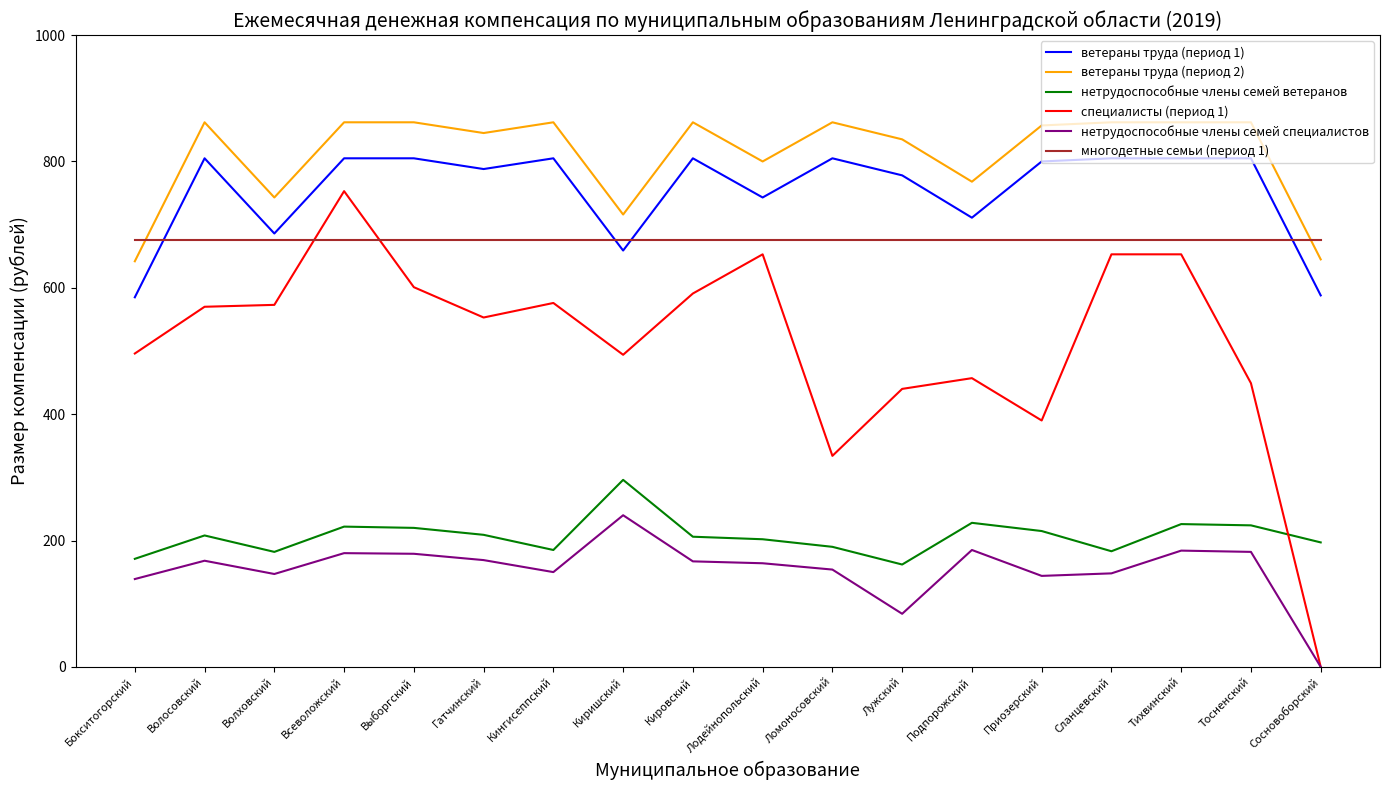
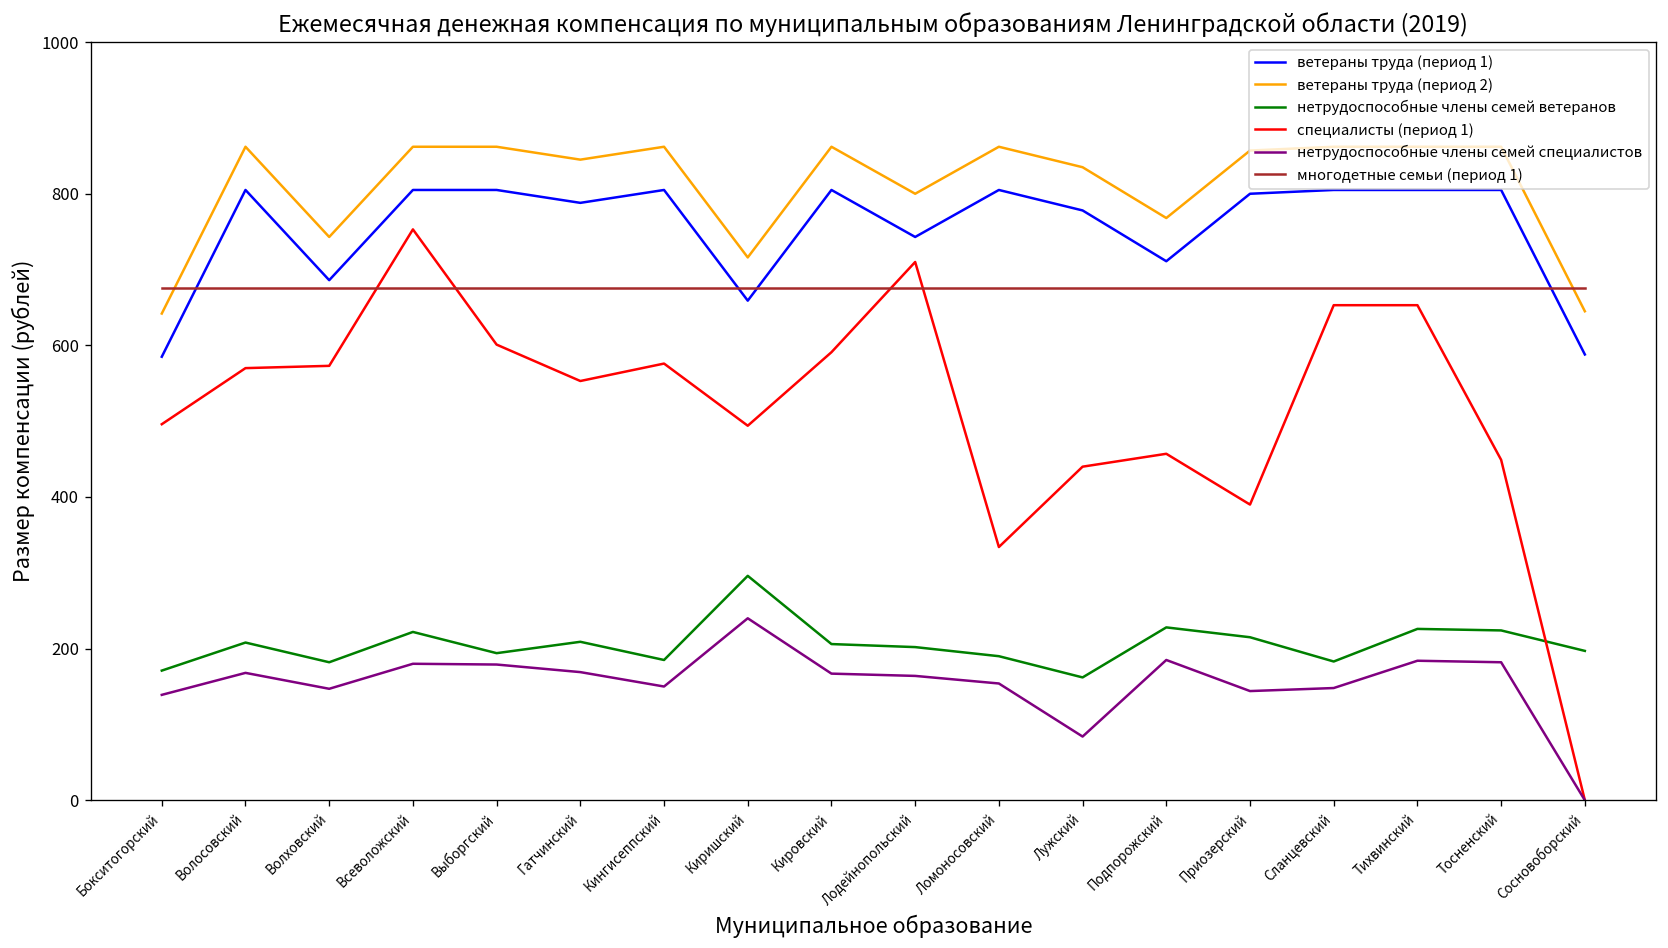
  {
    "ветераны труда (период 1)": {
      "Бокситогорский": 590,
      "Волосовский": 810,
      "Волховский": 690,
      "Всеволожский": 810,
      "Выборгский": 810,
      "Гатчинский": 790,
      "Кингисеппский": 810,
      "Киришский": 660,
      "Кировский": 810,
      "Лодейнопольский": 740,
      "Ломоносовский": 810,
      "Лужский": 780,
      "Подпорожский": 710,
      "Сосновоборский": 590
    },
    "ветераны труда (период 2)": {
      "Бокситогорский": 640,
      "Волосовский": 860,
      "Волховский": 740,
      "Всеволожский": 860,
      "Выборгский": 860,
      "Гатчинский": 850,
      "Кингисеппский": 860,
      "Киришский": 720,
      "Кировский": 860,
      "Лодейнопольский": 800,
      "Ломоносовский": 860,
      "Лужский": 840,
      "Подпорожский": 770,
      "Сосновоборский": 650
    },
    "нетрудоспособные члены семей ветеранов": {
      "Бокситогорский": 170,
      "Волосовский": 210,
      "Волховский": 180,
      "Всеволожский": 220,
-     "Выборгский": 220,
+     "Выборгский": 190,
      "Гатчинский": 210,
      "Кингисеппский": 190,
      "Киришский": 300,
      "Кировский": 210,
      "Лодейнопольский": 200,
      "Ломоносовский": 190,
      "Лужский": 160,
      "Подпорожский": 230,
      "Приозерский": 220,
      "Сланцевский": 180,
      "Тихвинский": 230,
      "Тосненский": 220,
      "Сосновоборский": 200
    },
    "специалисты (период 1)": {
      "Бокситогорский": 500,
      "Волосовский": 570,
      "Волховский": 570,
      "Всеволожский": 750,
      "Выборгский": 600,
      "Гатчинский": 550,
      "Кингисеппский": 580,
      "Киришский": 490,
      "Кировский": 590,
-     "Лодейнопольский": 650,
+     "Лодейнопольский": 710,
      "Ломоносовский": 330,
      "Лужский": 440,
      "Подпорожский": 460,
      "Приозерский": 390,
      "Сланцевский": 650,
      "Тихвинский": 650,
      "Тосненский": 450
    },
    "нетрудоспособные члены семей специалистов": {
      "Бокситогорский": 140,
      "Волосовский": 170,
      "Волховский": 150,
      "Всеволожский": 180,
      "Выборгский": 180,
      "Гатчинский": 170,
      "Кингисеппский": 150,
      "Киришский": 240,
      "Кировский": 170,
      "Лодейнопольский": 160,
      "Ломоносовский": 150,
      "Лужский": 80,
      "Подпорожский": 190,
      "Приозерский": 140,
      "Сланцевский": 150,
      "Тихвинский": 180,
      "Тосненский": 180
    },
    "многодетные семьи (период 1)": {
      "Бокситогорский": 680,
      "Волосовский": 680,
      "Волховский": 680,
      "Всеволожский": 680,
      "Выборгский": 680,
      "Гатчинский": 680,
      "Кингисеппский": 680,
      "Киришский": 680,
      "Кировский": 680,
      "Лодейнопольский": 680,
      "Ломоносовский": 680,
      "Лужский": 680,
      "Подпорожский": 680,
      "Приозерский": 680,
      "Сланцевский": 680,
      "Тихвинский": 680,
      "Тосненский": 680,
      "Сосновоборский": 680
    }
  }
